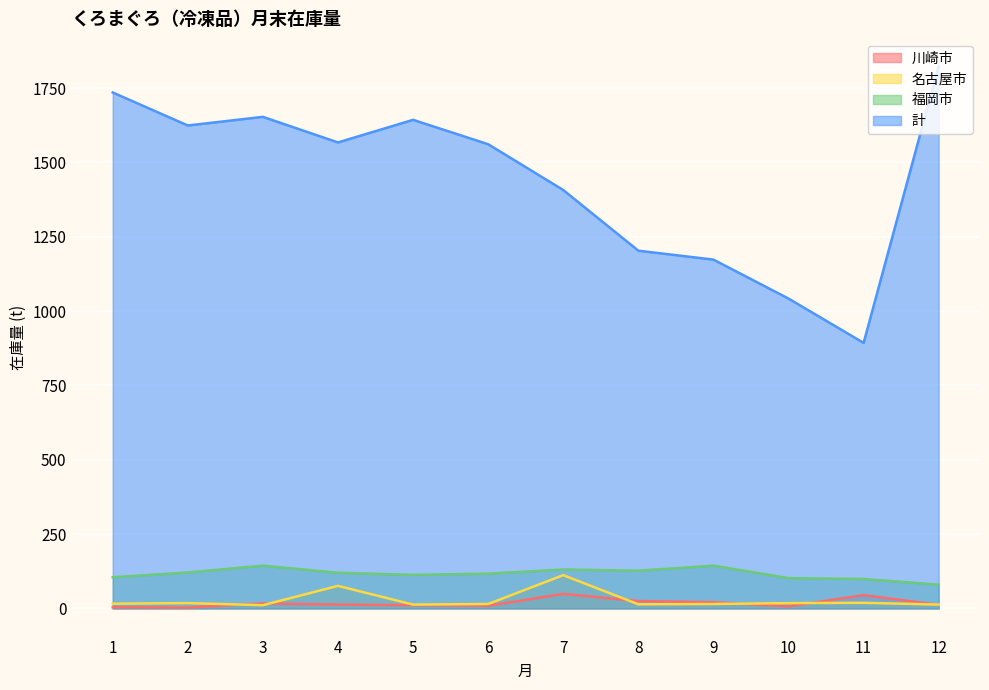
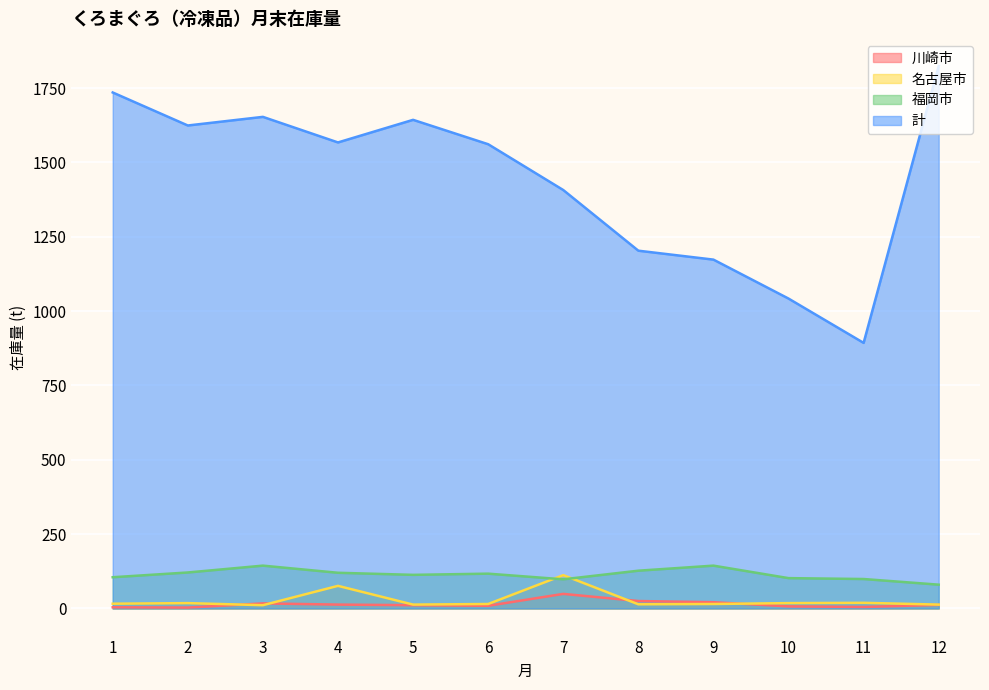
  {
    "川崎市": {
      "1": 0,
      "2": 0,
      "4": 10,
      "7": 50,
      "8": 30,
      "10": 10,
-     "11": 50
+     "11": 10
    },
    "名古屋市": {
      "1": 20,
      "2": 20,
      "4": 80,
      "7": 110,
      "8": 10,
      "10": 20,
      "11": 20
    },
    "福岡市": {
      "1": 110,
      "2": 120,
      "3": 140,
      "4": 120,
      "5": 110,
      "6": 120,
-     "7": 130,
+     "7": 100,
      "8": 130,
      "9": 140,
      "10": 100,
      "11": 100,
      "12": 80
    },
    "計": {
      "1": 1740,
      "2": 1620,
      "3": 1650,
      "4": 1570,
      "5": 1640,
      "6": 1560,
      "7": 1410,
      "8": 1200,
      "9": 1170,
      "10": 1040,
      "11": 890
    }
  }
